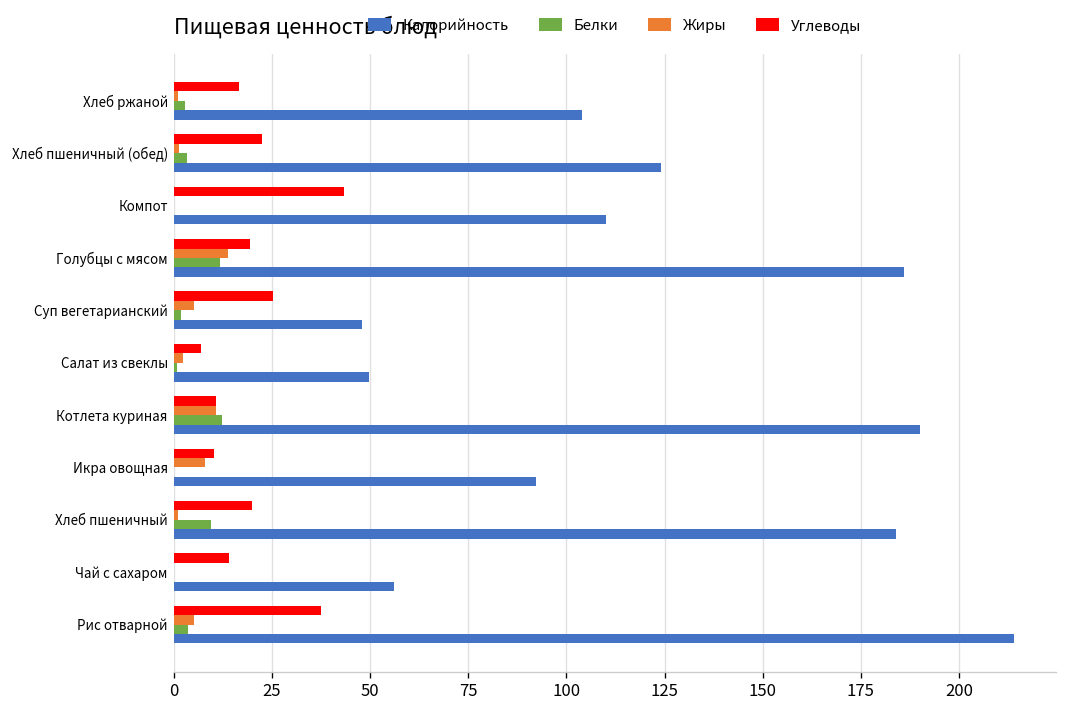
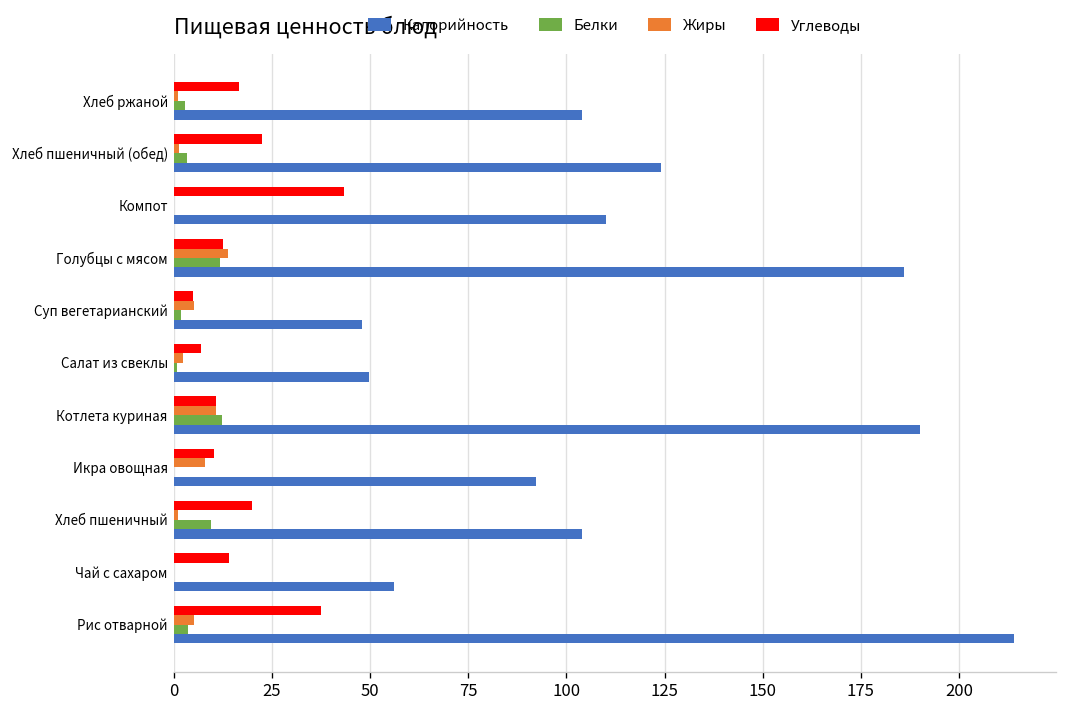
  {
    "Калорийность": {
      "Хлеб ржаной": 104,
      "Хлеб пшеничный (обед)": 124,
      "Компот": 110,
      "Голубцы с мясом": 186,
      "Суп вегетарианский": 48,
      "Салат из свеклы": 50,
      "Котлета куриная": 190,
      "Икра овощная": 92,
-     "Хлеб пшеничный": 184,
+     "Хлеб пшеничный": 104,
      "Чай с сахаром": 56,
      "Рис отварной": 214
    },
    "Белки": {
      "Хлеб ржаной": 3,
      "Хлеб пшеничный (обед)": 3,
      "Голубцы с мясом": 12,
      "Суп вегетарианский": 2,
      "Салат из свеклы": 1,
      "Котлета куриная": 12,
      "Хлеб пшеничный": 9,
      "Рис отварной": 4
    },
    "Жиры": {
      "Хлеб ржаной": 1,
      "Хлеб пшеничный (обед)": 1,
      "Голубцы с мясом": 14,
      "Суп вегетарианский": 5,
      "Салат из свеклы": 2,
      "Котлета куриная": 11,
      "Икра овощная": 8,
      "Хлеб пшеничный": 1,
      "Чай с сахаром": 0,
      "Рис отварной": 5
    },
    "Углеводы": {
      "Хлеб ржаной": 17,
      "Хлеб пшеничный (обед)": 23,
      "Компот": 44,
-     "Голубцы с мясом": 20,
-     "Суп вегетарианский": 25,
+     "Голубцы с мясом": 13,
+     "Суп вегетарианский": 5,
      "Салат из свеклы": 7,
      "Котлета куриная": 11,
      "Икра овощная": 10,
      "Хлеб пшеничный": 20,
      "Чай с сахаром": 14,
      "Рис отварной": 38
    }
  }
